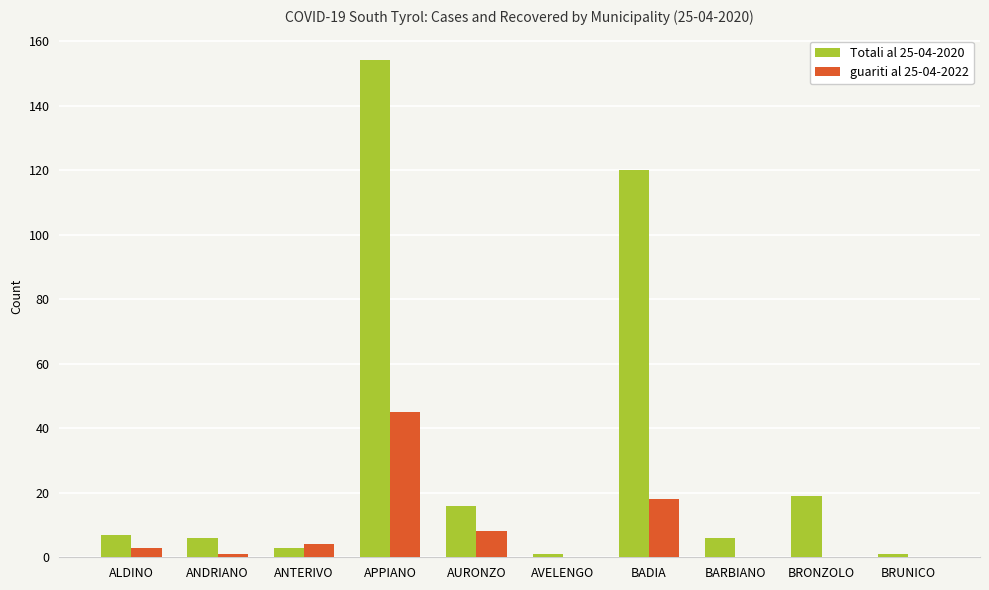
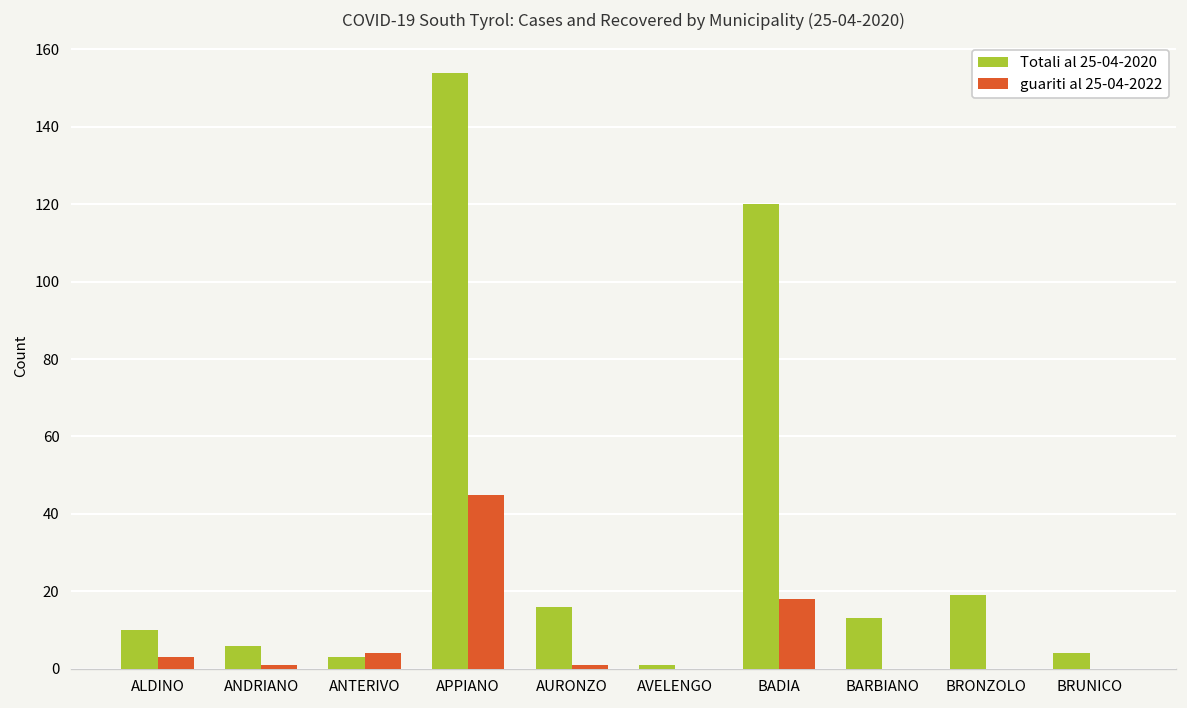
  {
    "Totali al 25-04-2020": {
-     "ALDINO": 7,
+     "ALDINO": 10,
      "ANDRIANO": 6,
      "ANTERIVO": 3,
      "APPIANO": 154,
      "AURONZO": 16,
      "AVELENGO": 1,
      "BADIA": 120,
-     "BARBIANO": 6,
+     "BARBIANO": 13,
      "BRONZOLO": 19,
-     "BRUNICO": 1
+     "BRUNICO": 4
    },
    "guariti al 25-04-2022": {
      "ALDINO": 3,
      "ANDRIANO": 1,
      "ANTERIVO": 4,
      "APPIANO": 45,
-     "AURONZO": 8,
+     "AURONZO": 1,
      "AVELENGO": 0,
      "BADIA": 18,
      "BARBIANO": 0,
      "BRONZOLO": 0,
      "BRUNICO": 0
    }
  }
